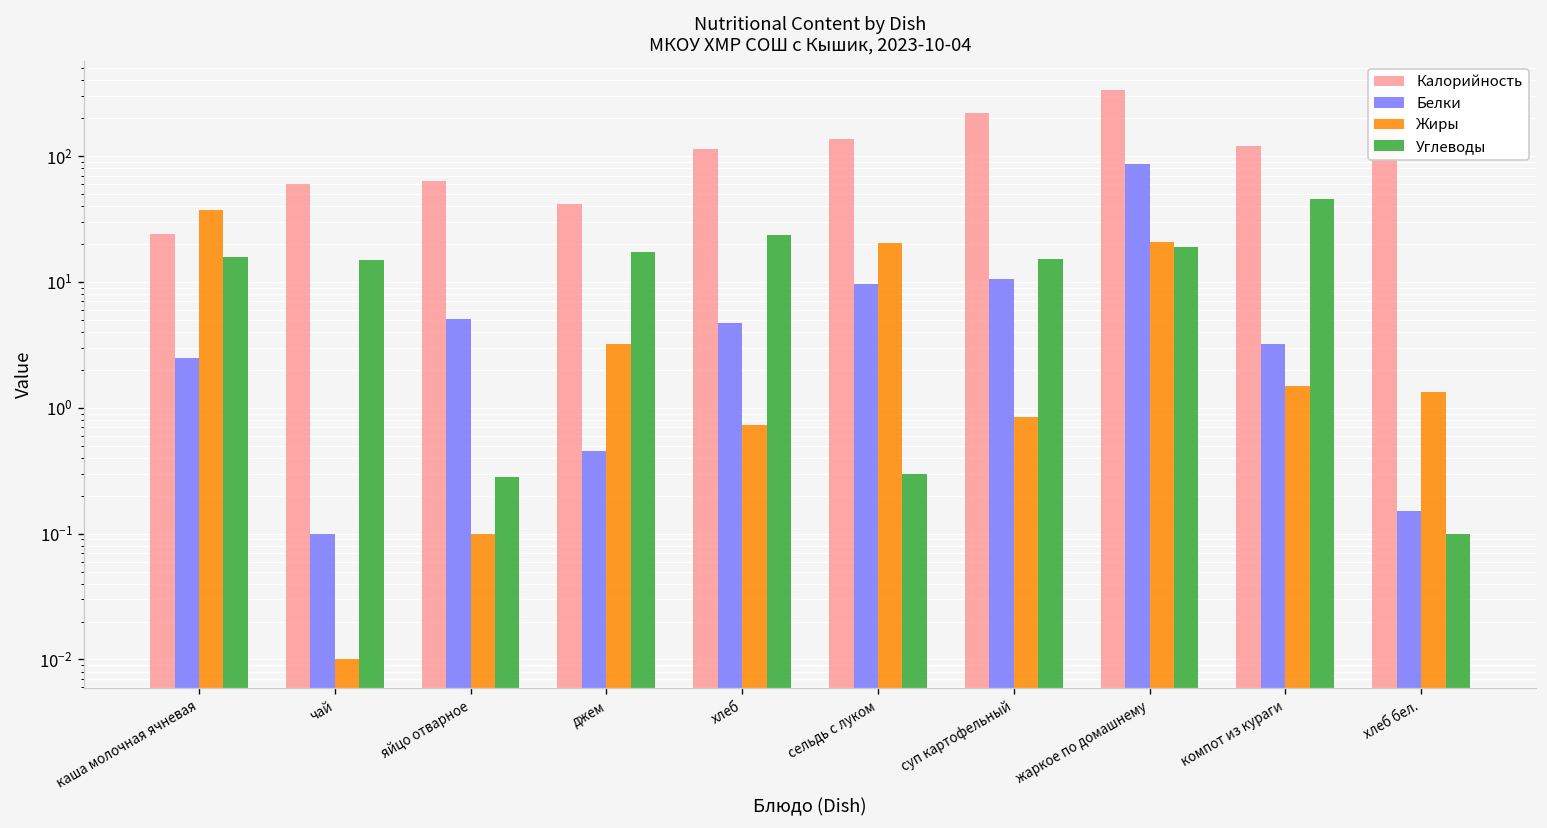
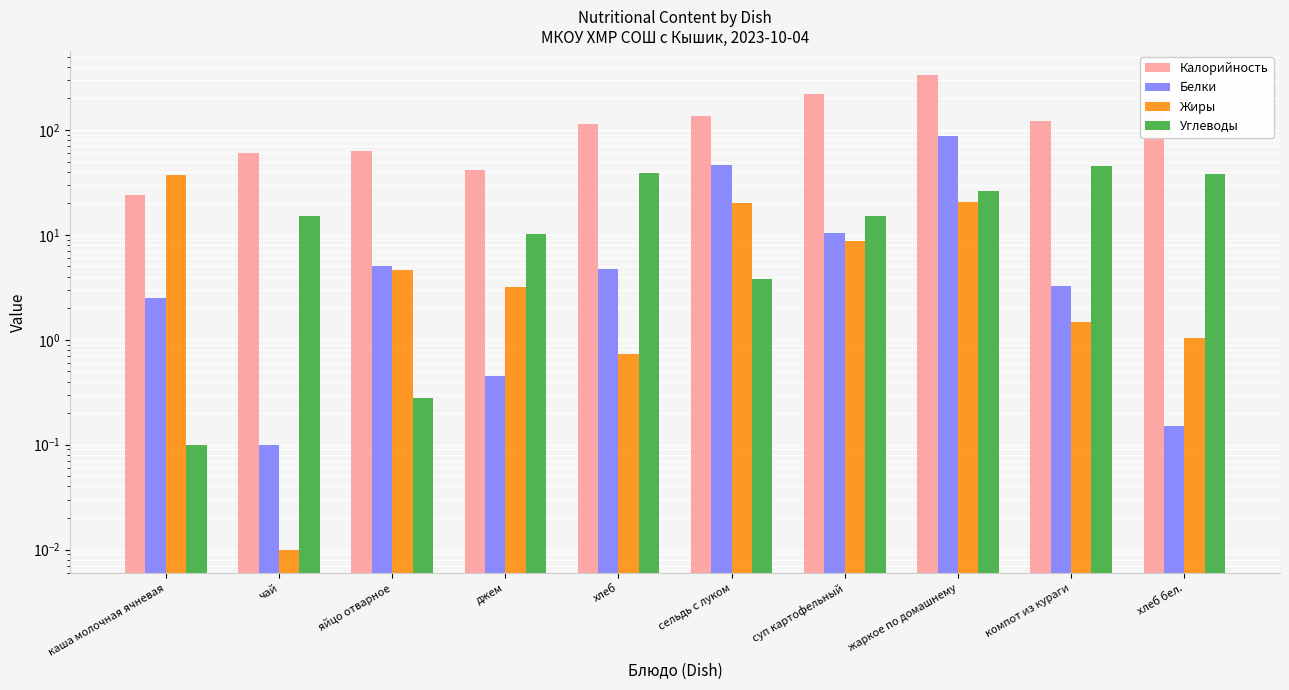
  {
    "Калорийность": {
      "каша молочная ячневая": 24,
      "чай": 60,
      "яйцо отварное": 60,
      "джем": 42,
      "хлеб": 110,
      "сельдь с луком": 140,
      "суп картофельный": 220,
      "жаркое по домашнему": 340,
      "компот из кураги": 120
    },
    "Белки": {
      "каша молочная ячневая": 2.5,
      "чай": 0.10,
      "яйцо отварное": 5,
      "джем": 0.45,
      "хлеб": 5,
-     "сельдь с луком": 10,
+     "сельдь с луком": 50,
      "суп картофельный": 11,
      "жаркое по домашнему": 90,
      "компот из кураги": 3.2,
      "хлеб бел.": 0.15
    },
    "Жиры": {
      "каша молочная ячневая": 37,
      "чай": 0.010,
-     "яйцо отварное": 0.1,
+     "яйцо отварное": 5,
      "джем": 3.2,
      "хлеб": 0.7,
      "сельдь с луком": 20,
-     "суп картофельный": 0.9,
+     "суп картофельный": 9,
      "жаркое по домашнему": 21,
      "компот из кураги": 1.5,
-     "хлеб бел.": 1.3
+     "хлеб бел.": 1.0
    },
    "Углеводы": {
-     "каша молочная ячневая": 16,
+     "каша молочная ячневая": 0.1,
      "чай": 15,
      "яйцо отварное": 0.28,
-     "джем": 17,
-     "хлеб": 24,
-     "сельдь с луком": 0.3,
+     "джем": 10,
+     "хлеб": 39,
+     "сельдь с луком": 3.8,
      "суп картофельный": 15,
-     "жаркое по домашнему": 19,
+     "жаркое по домашнему": 26,
      "компот из кураги": 45,
-     "хлеб бел.": 0.10
+     "хлеб бел.": 38
    }
  }
